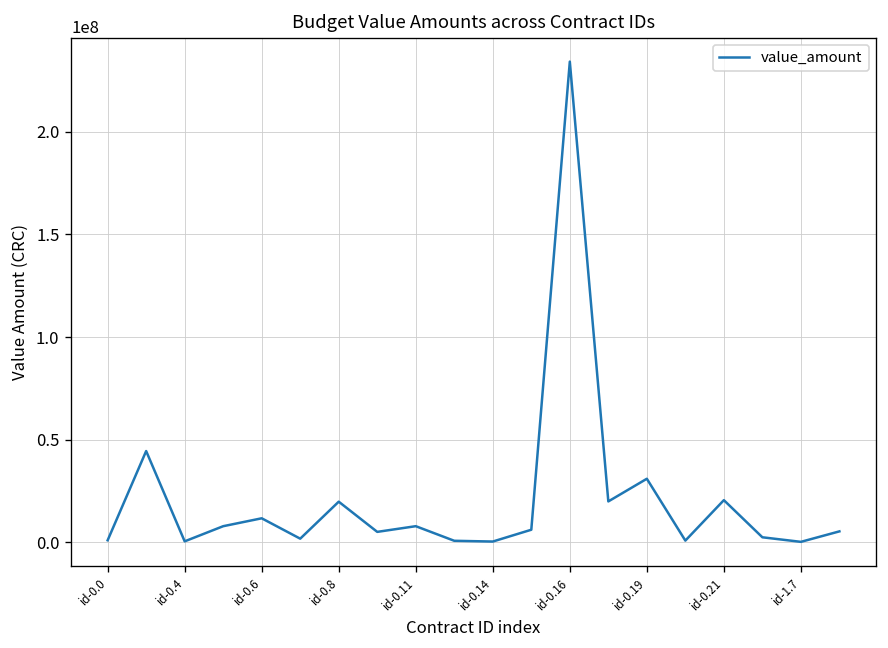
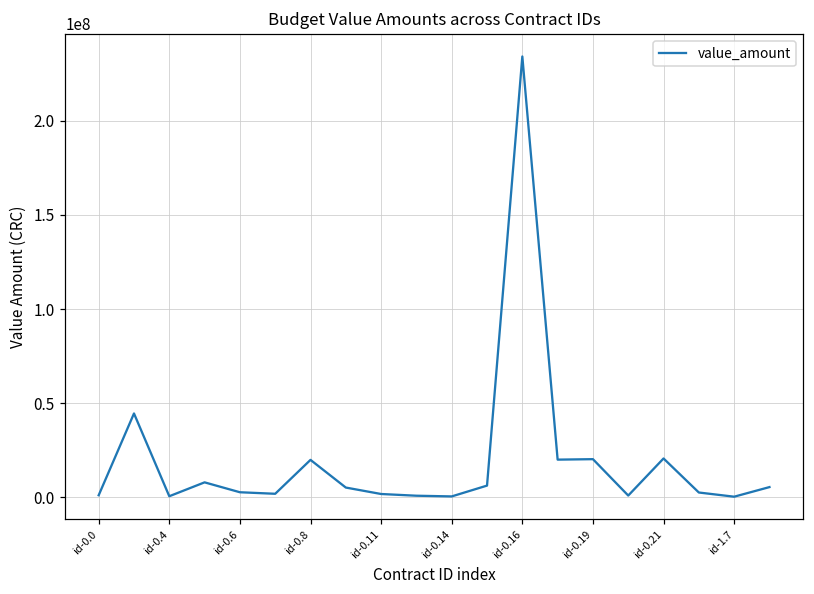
  {
    "id-0.0": 1000000,
    "id-0.4": 1000000,
-   "id-0.6": 12000000,
+   "id-0.6": 3000000,
    "id-0.8": 20000000,
-   "id-0.11": 8000000,
+   "id-0.11": 2000000,
    "id-0.14": 0,
    "id-0.16": 234000000,
-   "id-0.19": 31000000,
+   "id-0.19": 20000000,
    "id-0.21": 21000000,
    "id-1.7": 0
  }
